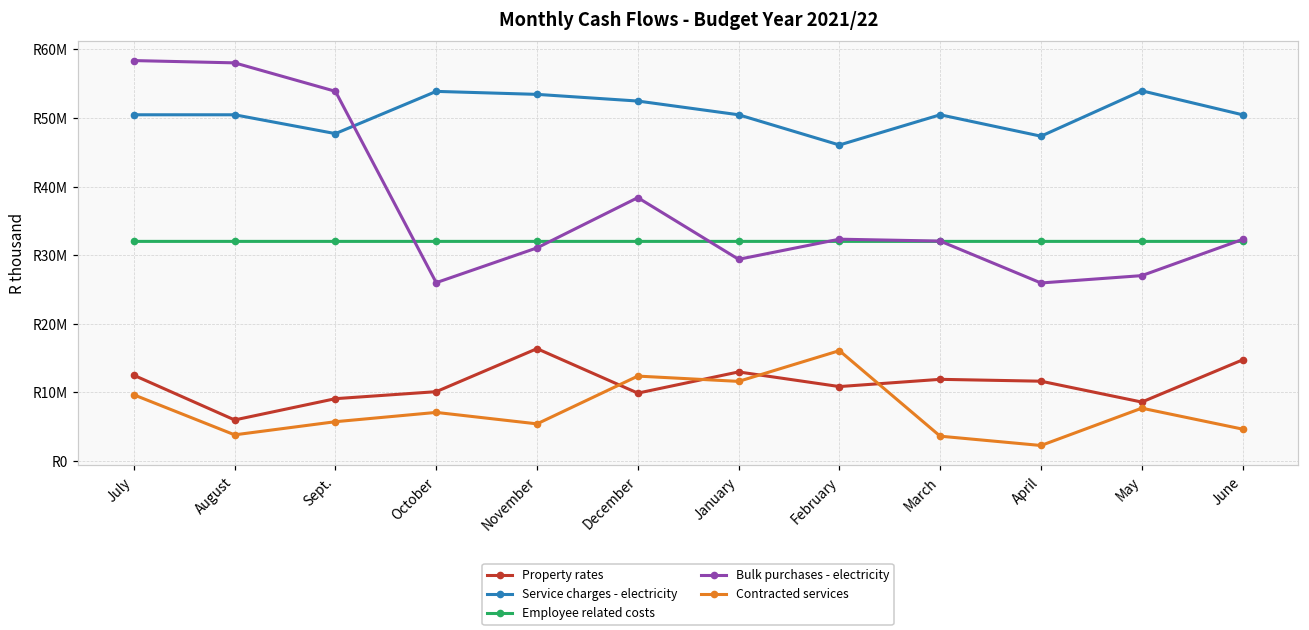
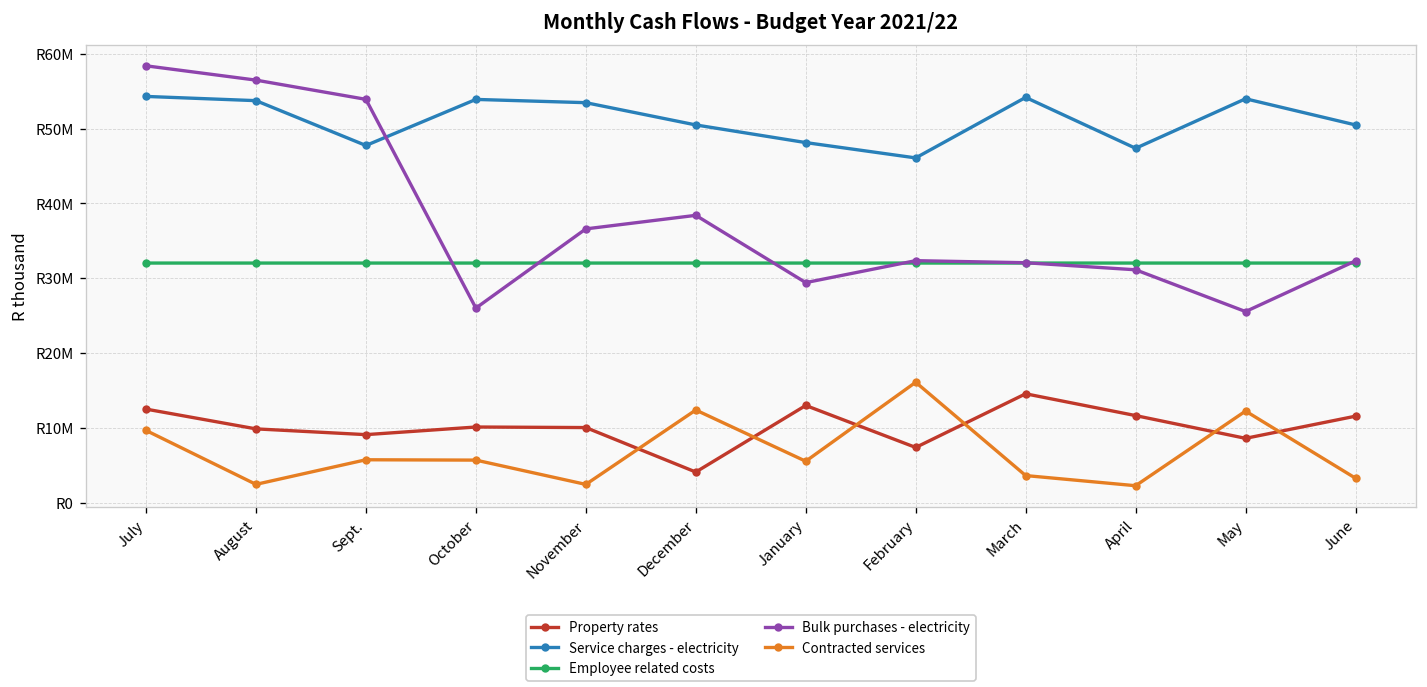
  {
    "Property rates": {
      "July": "R13000000",
-     "August": "R6000000",
+     "August": "R10000000",
      "Sept.": "R9000000",
      "October": "R10000000",
-     "November": "R16000000",
-     "December": "R10000000",
+     "November": "R10000000",
+     "December": "R4000000",
      "January": "R13000000",
-     "February": "R11000000",
-     "March": "R12000000",
+     "February": "R7000000",
+     "March": "R15000000",
      "April": "R12000000",
      "May": "R9000000",
-     "June": "R15000000"
+     "June": "R12000000"
    },
    "Service charges - electricity": {
-     "July": "R50000000",
-     "August": "R50000000",
+     "July": "R54000000",
+     "August": "R54000000",
      "Sept.": "R48000000",
      "October": "R54000000",
      "November": "R53000000",
-     "December": "R52000000",
-     "January": "R50000000",
+     "December": "R50000000",
+     "January": "R48000000",
      "February": "R46000000",
-     "March": "R50000000",
+     "March": "R54000000",
      "April": "R47000000",
      "May": "R54000000",
      "June": "R50000000"
    },
    "Employee related costs": {
      "July": "R32000000",
      "August": "R32000000",
      "Sept.": "R32000000",
      "October": "R32000000",
      "November": "R32000000",
      "December": "R32000000",
      "January": "R32000000",
      "April": "R32000000",
      "May": "R32000000"
    },
    "Bulk purchases - electricity": {
      "July": "R58000000",
-     "August": "R58000000",
+     "August": "R56000000",
      "Sept.": "R54000000",
      "October": "R26000000",
-     "November": "R31000000",
+     "November": "R37000000",
      "December": "R38000000",
      "January": "R29000000",
-     "April": "R26000000",
-     "May": "R27000000"
+     "April": "R31000000",
+     "May": "R26000000"
    },
    "Contracted services": {
      "July": "R10000000",
-     "August": "R4000000",
+     "August": "R2000000",
      "Sept.": "R6000000",
-     "October": "R7000000",
-     "November": "R5000000",
+     "October": "R6000000",
+     "November": "R2000000",
      "December": "R12000000",
-     "January": "R12000000",
+     "January": "R6000000",
      "February": "R16000000",
      "March": "R4000000",
      "April": "R2000000",
-     "May": "R8000000",
-     "June": "R5000000"
+     "May": "R12000000",
+     "June": "R3000000"
    }
  }
